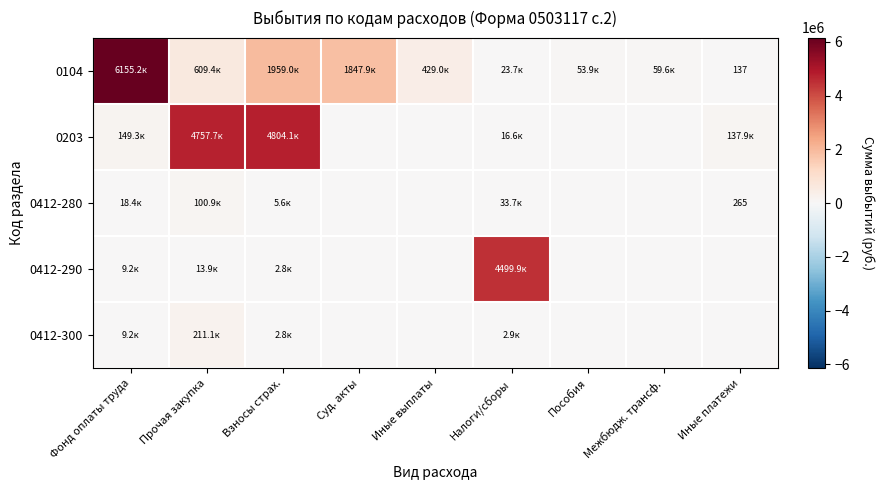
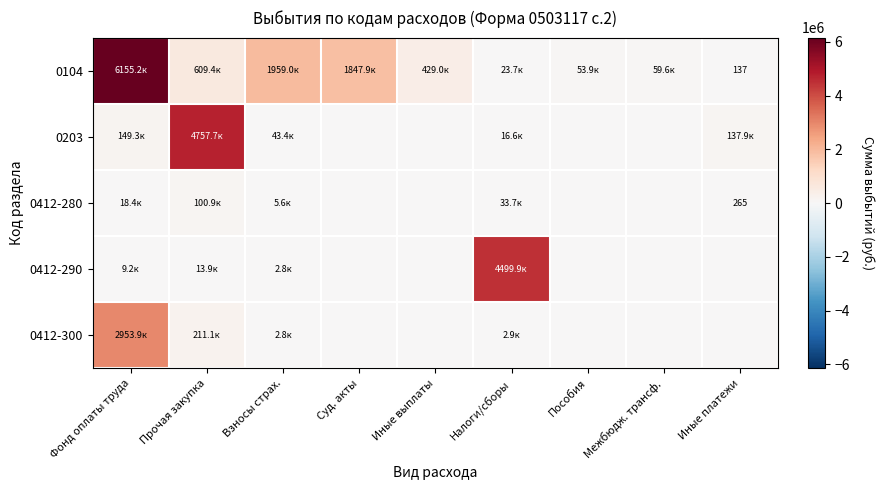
  {
    "0104": {
      "Фонд оплаты труда": "6155.2к",
      "Прочая закупка": "609.4к",
      "Взносы страх.": "1959.0к",
      "Суд. акты": "1847.9к",
      "Иные выплаты": "429.0к",
      "Налоги/сборы": "23.7к",
      "Пособия": "53.9к",
      "Межбюдж. трансф.": "59.6к",
      "Иные платежи": "137"
    },
    "0203": {
      "Фонд оплаты труда": "149.3к",
      "Прочая закупка": "4757.7к",
-     "Взносы страх.": "4804.1к",
+     "Взносы страх.": "43.4к",
      "Налоги/сборы": "16.6к",
      "Иные платежи": "137.9к"
    },
    "0412-280": {
      "Фонд оплаты труда": "18.4к",
      "Прочая закупка": "100.9к",
      "Взносы страх.": "5.6к",
      "Налоги/сборы": "33.7к",
      "Иные платежи": "265"
    },
    "0412-290": {
      "Фонд оплаты труда": "9.2к",
      "Прочая закупка": "13.9к",
      "Взносы страх.": "2.8к",
      "Налоги/сборы": "4499.9к"
    },
    "0412-300": {
-     "Фонд оплаты труда": "9.2к",
+     "Фонд оплаты труда": "2953.9к",
      "Прочая закупка": "211.1к",
      "Взносы страх.": "2.8к",
      "Налоги/сборы": "2.9к"
    }
  }
